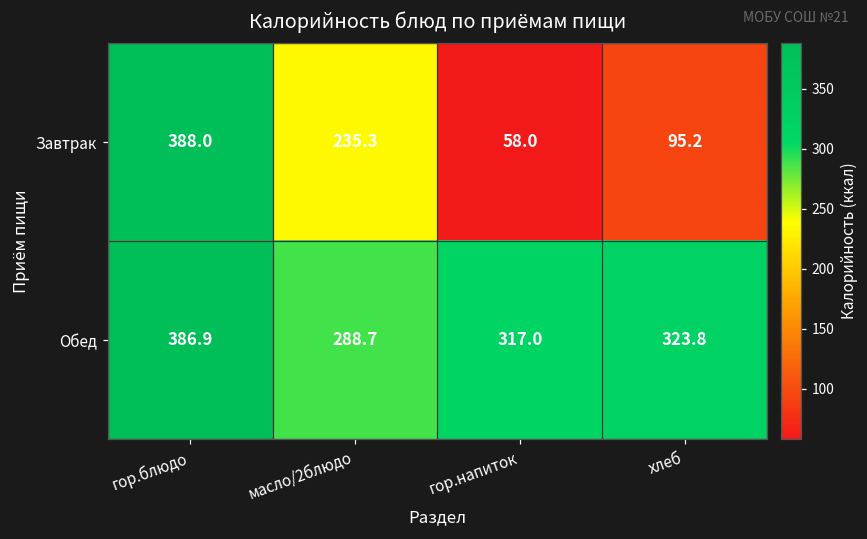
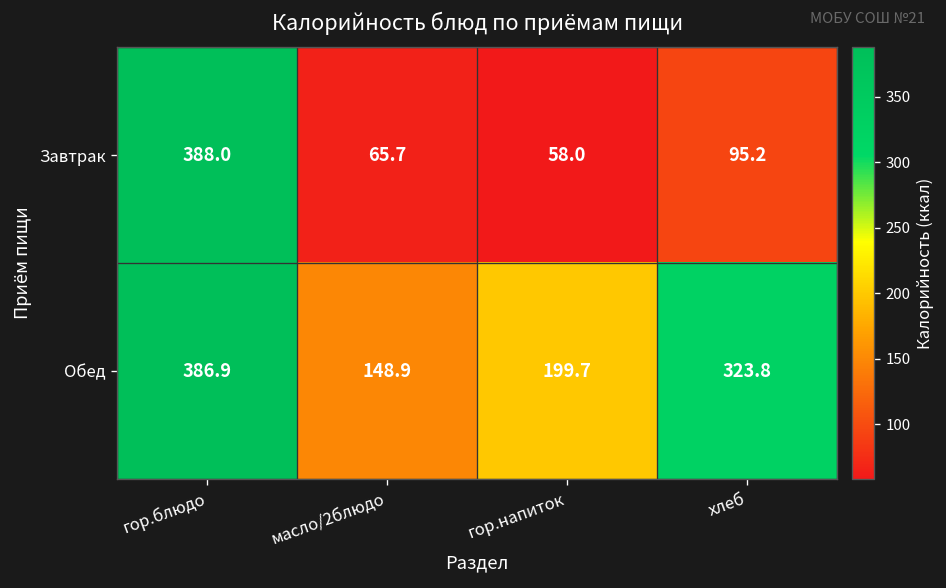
  {
    "Завтрак": {
      "гор.блюдо": 388.0,
-     "масло/2блюдо": 235.3,
+     "масло/2блюдо": 65.7,
      "гор.напиток": 58.0,
      "хлеб": 95.2
    },
    "Обед": {
      "гор.блюдо": 386.9,
-     "масло/2блюдо": 288.7,
-     "гор.напиток": 317.0,
+     "масло/2блюдо": 148.9,
+     "гор.напиток": 199.7,
      "хлеб": 323.8
    }
  }
